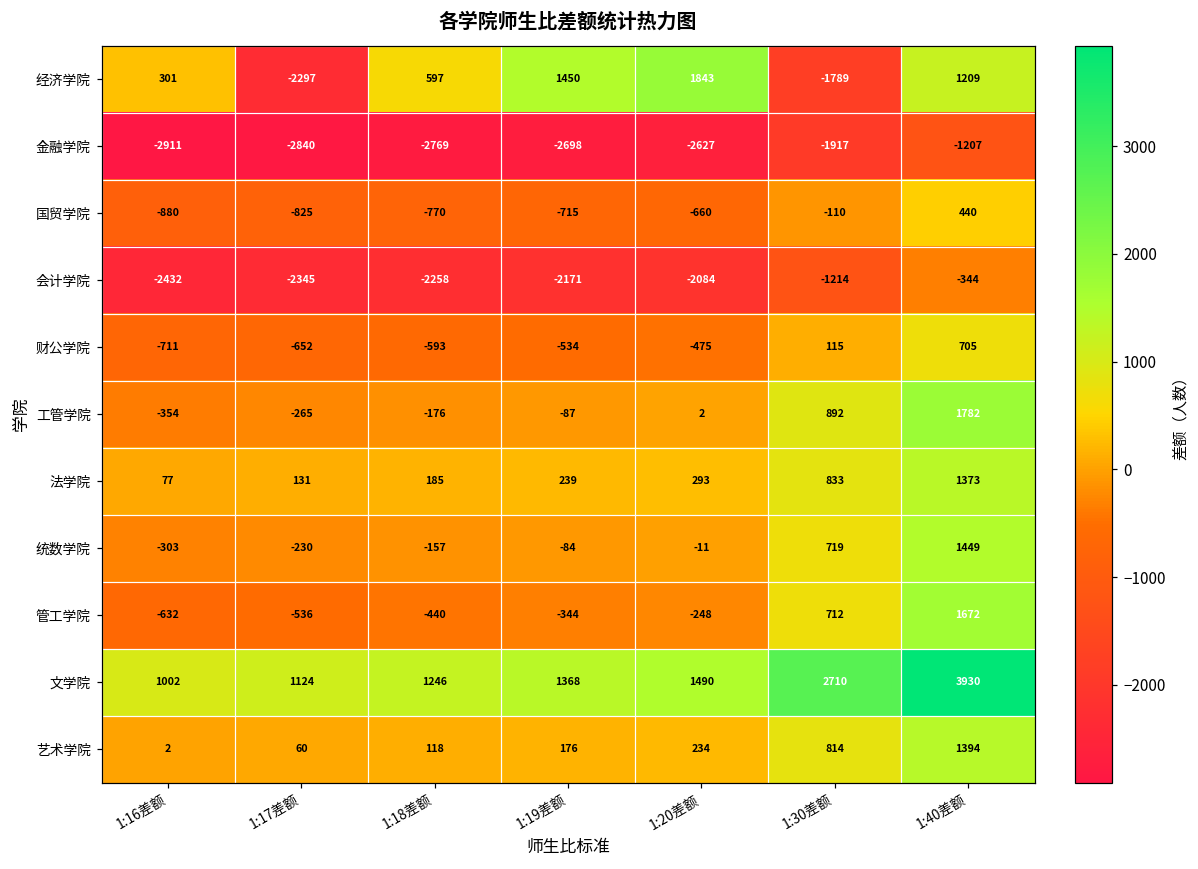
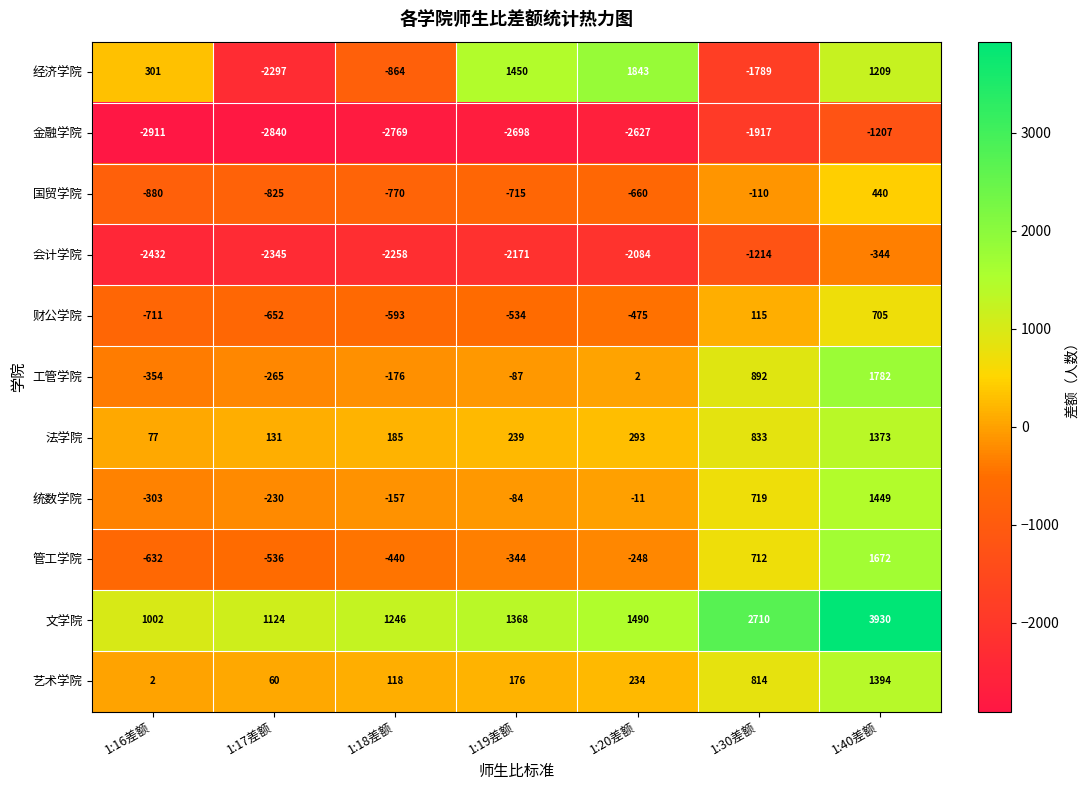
  {
    "经济学院": {
      "1:16差额": 301,
      "1:17差额": -2297,
-     "1:18差额": 597,
+     "1:18差额": -864,
      "1:19差额": 1450,
      "1:20差额": 1843,
      "1:30差额": -1789,
      "1:40差额": 1209
    },
    "金融学院": {
      "1:16差额": -2911,
      "1:17差额": -2840,
      "1:18差额": -2769,
      "1:19差额": -2698,
      "1:20差额": -2627,
      "1:30差额": -1917,
      "1:40差额": -1207
    },
    "国贸学院": {
      "1:16差额": -880,
      "1:17差额": -825,
      "1:18差额": -770,
      "1:19差额": -715,
      "1:20差额": -660,
      "1:30差额": -110,
      "1:40差额": 440
    },
    "会计学院": {
      "1:16差额": -2432,
      "1:17差额": -2345,
      "1:18差额": -2258,
      "1:19差额": -2171,
      "1:20差额": -2084,
      "1:30差额": -1214,
      "1:40差额": -344
    },
    "财公学院": {
      "1:16差额": -711,
      "1:17差额": -652,
      "1:18差额": -593,
      "1:19差额": -534,
      "1:20差额": -475,
      "1:30差额": 115,
      "1:40差额": 705
    },
    "工管学院": {
      "1:16差额": -354,
      "1:17差额": -265,
      "1:18差额": -176,
      "1:19差额": -87,
      "1:20差额": 2,
      "1:30差额": 892,
      "1:40差额": 1782
    },
    "法学院": {
      "1:16差额": 77,
      "1:17差额": 131,
      "1:18差额": 185,
      "1:19差额": 239,
      "1:20差额": 293,
      "1:30差额": 833,
      "1:40差额": 1373
    },
    "统数学院": {
      "1:16差额": -303,
      "1:17差额": -230,
      "1:18差额": -157,
      "1:19差额": -84,
      "1:20差额": -11,
      "1:30差额": 719,
      "1:40差额": 1449
    },
    "管工学院": {
      "1:16差额": -632,
      "1:17差额": -536,
      "1:18差额": -440,
      "1:19差额": -344,
      "1:20差额": -248,
      "1:30差额": 712,
      "1:40差额": 1672
    },
    "文学院": {
      "1:16差额": 1002,
      "1:17差额": 1124,
      "1:18差额": 1246,
      "1:19差额": 1368,
      "1:20差额": 1490,
      "1:30差额": 2710,
      "1:40差额": 3930
    },
    "艺术学院": {
      "1:16差额": 2,
      "1:17差额": 60,
      "1:18差额": 118,
      "1:19差额": 176,
      "1:20差额": 234,
      "1:30差额": 814,
      "1:40差额": 1394
    }
  }
